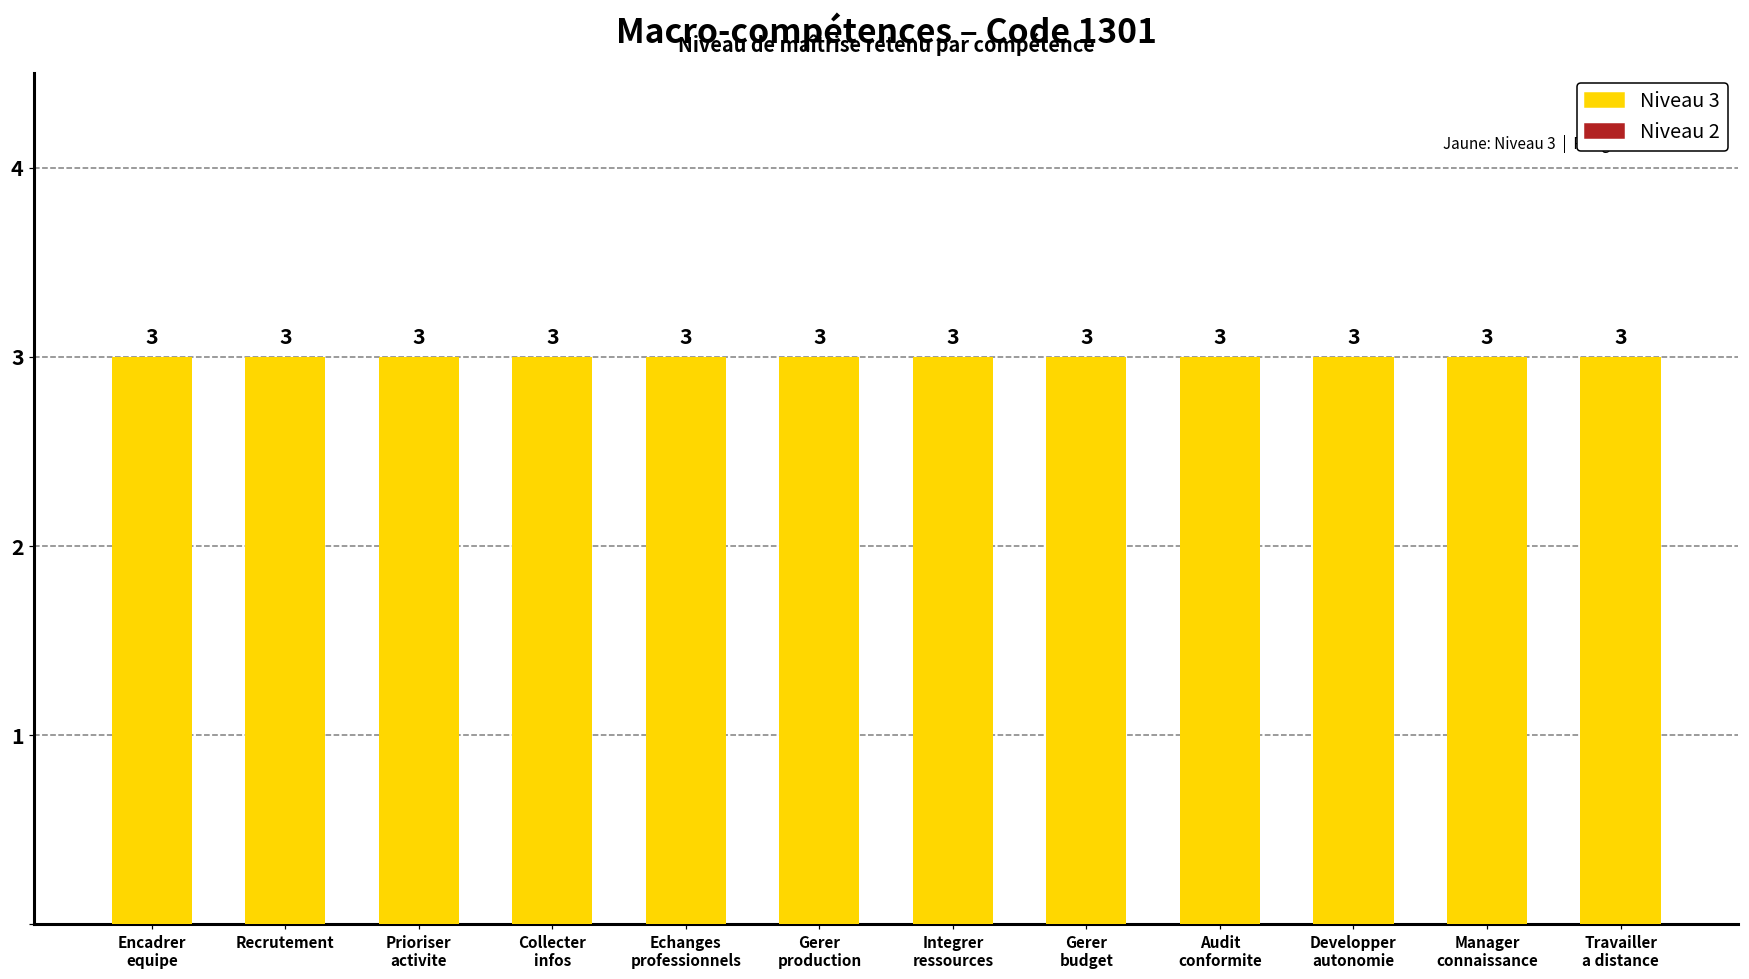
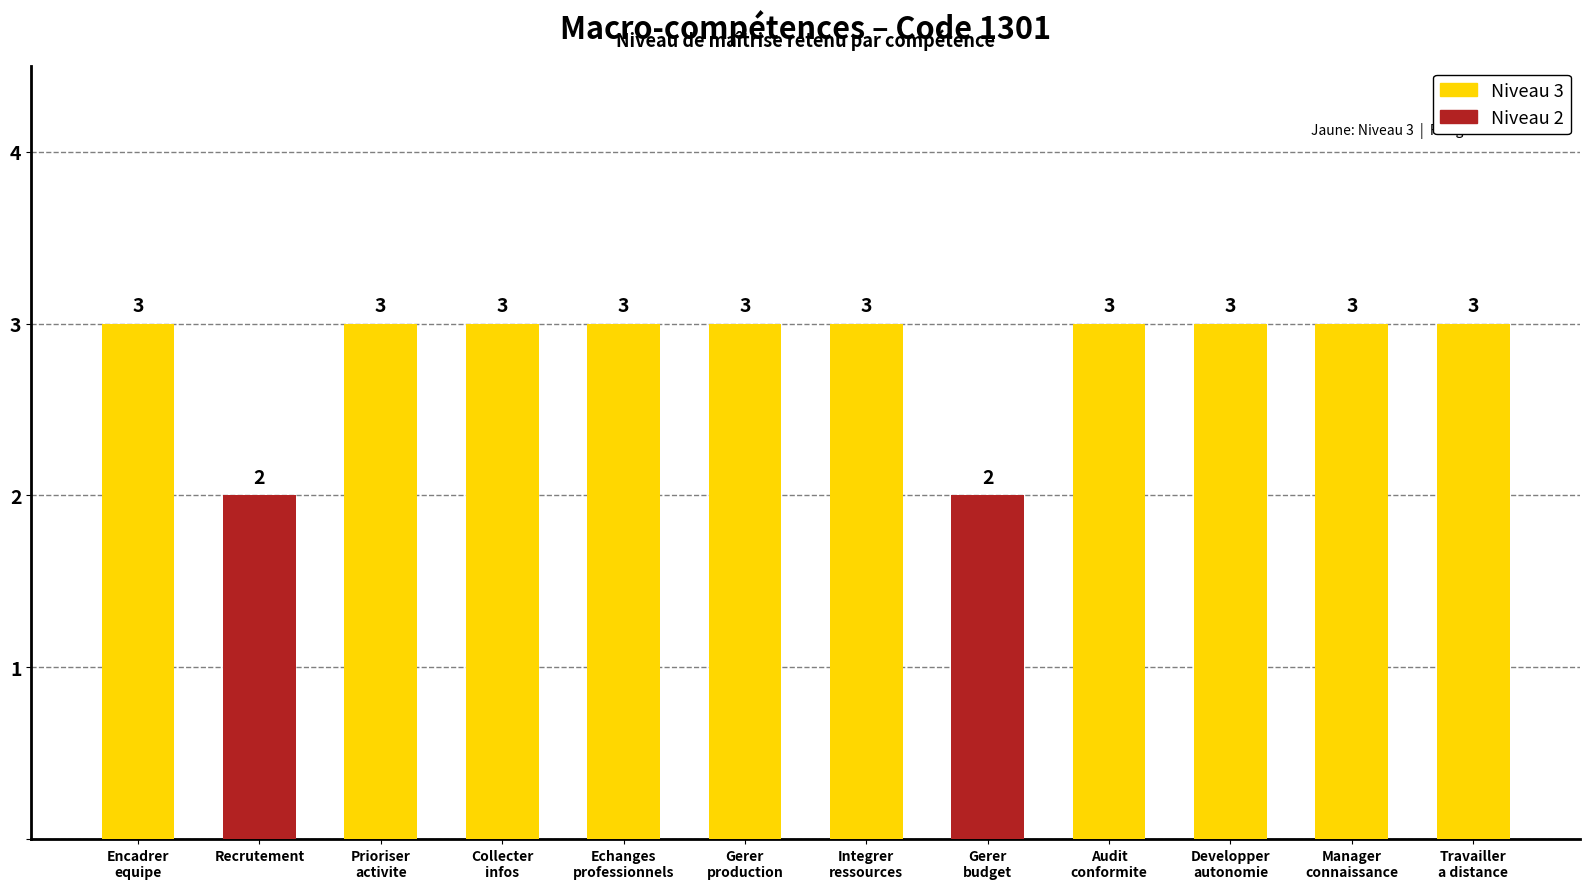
  {
    "Encadrer equipe": 3,
-   "Recrutement": 3,
+   "Recrutement": 2,
    "Prioriser activite": 3,
    "Collecter infos": 3,
    "Echanges professionnels": 3,
    "Gerer production": 3,
    "Integrer ressources": 3,
-   "Gerer budget": 3,
+   "Gerer budget": 2,
    "Audit conformite": 3,
    "Developper autonomie": 3,
    "Manager connaissance": 3,
    "Travailler a distance": 3
  }
